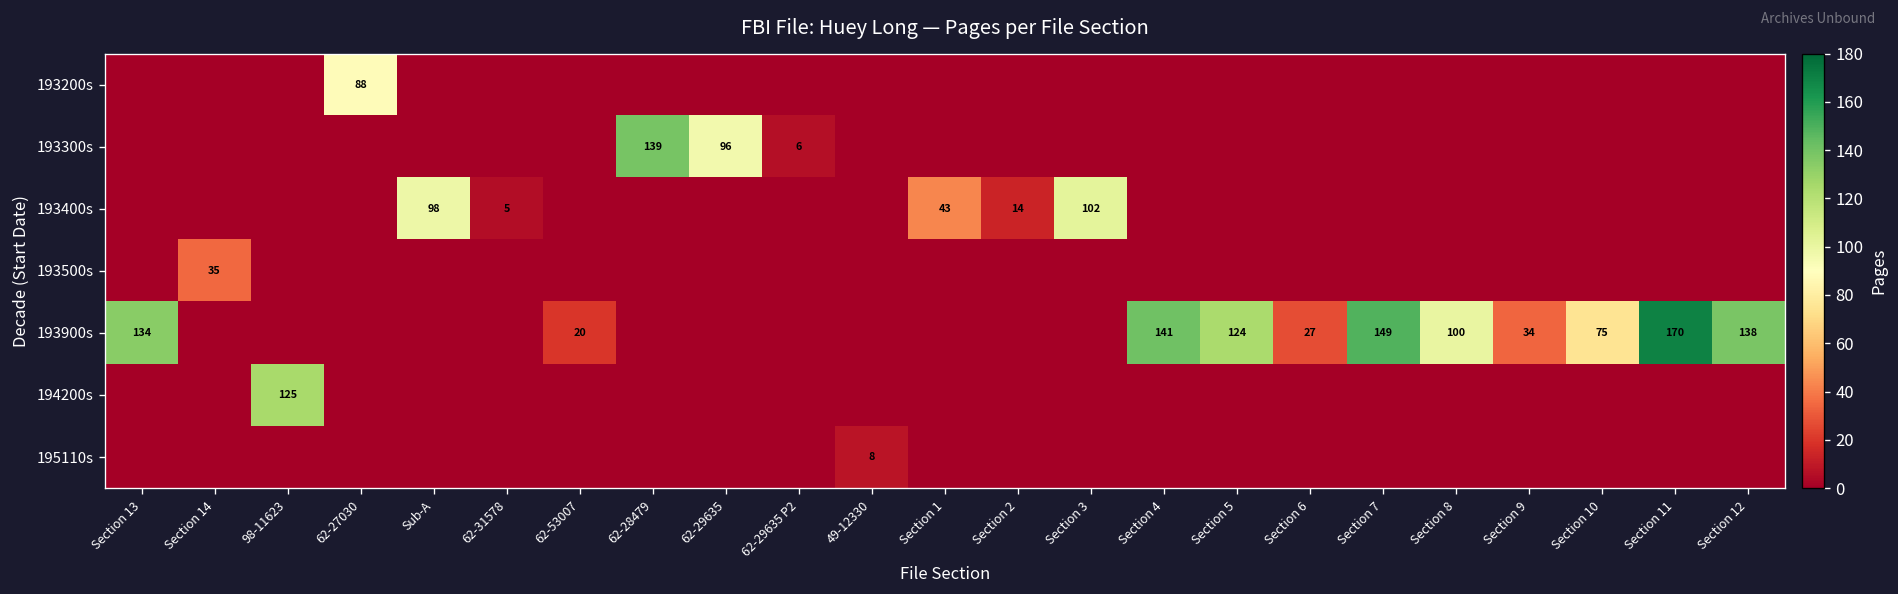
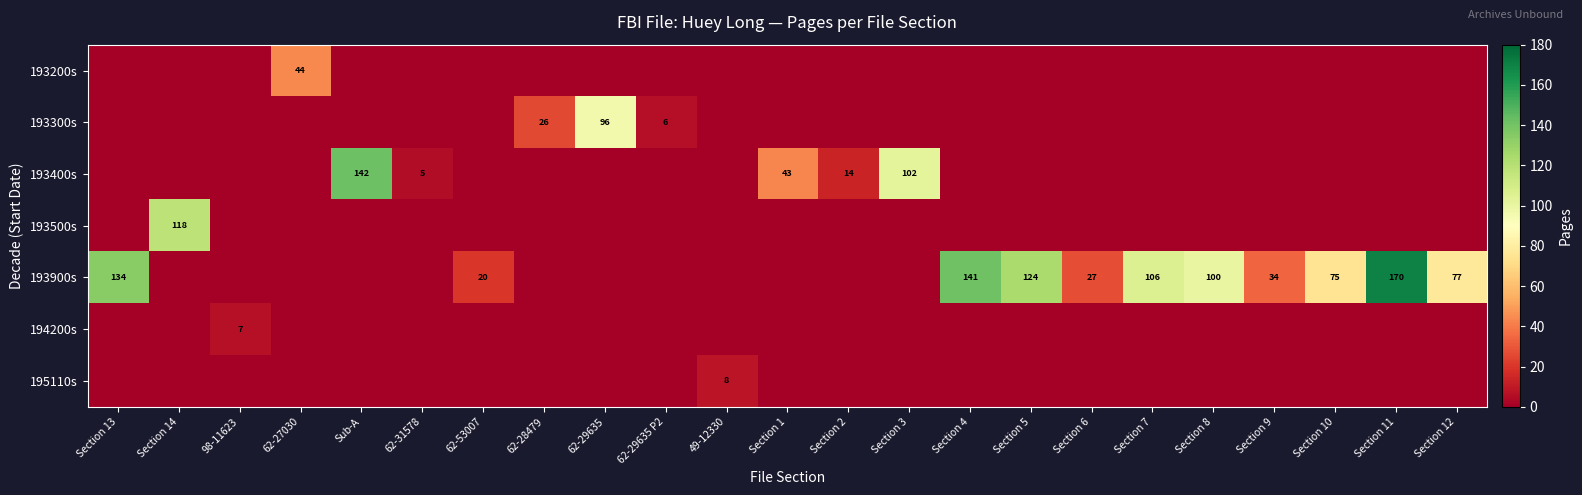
  {
    "193200s": {
-     "62-27030": 88
+     "62-27030": 44
    },
    "193300s": {
-     "62-28479": 139,
+     "62-28479": 26,
      "62-29635": 96,
      "62-29635 P2": 6
    },
    "193400s": {
-     "Sub-A": 98,
+     "Sub-A": 142,
      "62-31578": 5,
      "Section 1": 43,
      "Section 2": 14,
      "Section 3": 102
    },
    "193500s": {
-     "Section 14": 35
+     "Section 14": 118
    },
    "193900s": {
      "Section 13": 134,
      "62-53007": 20,
      "Section 4": 141,
      "Section 5": 124,
      "Section 6": 27,
-     "Section 7": 149,
+     "Section 7": 106,
      "Section 8": 100,
      "Section 9": 34,
      "Section 10": 75,
      "Section 11": 170,
-     "Section 12": 138
+     "Section 12": 77
    },
    "194200s": {
-     "98-11623": 125
+     "98-11623": 7
    },
    "195110s": {
      "49-12330": 8
    }
  }
